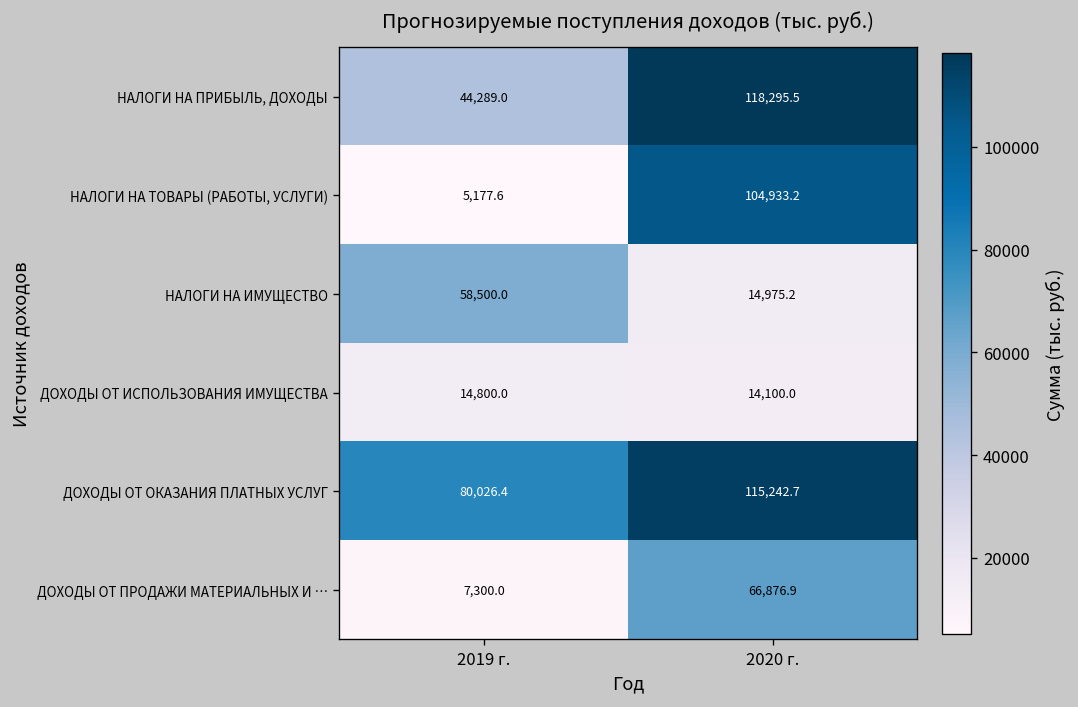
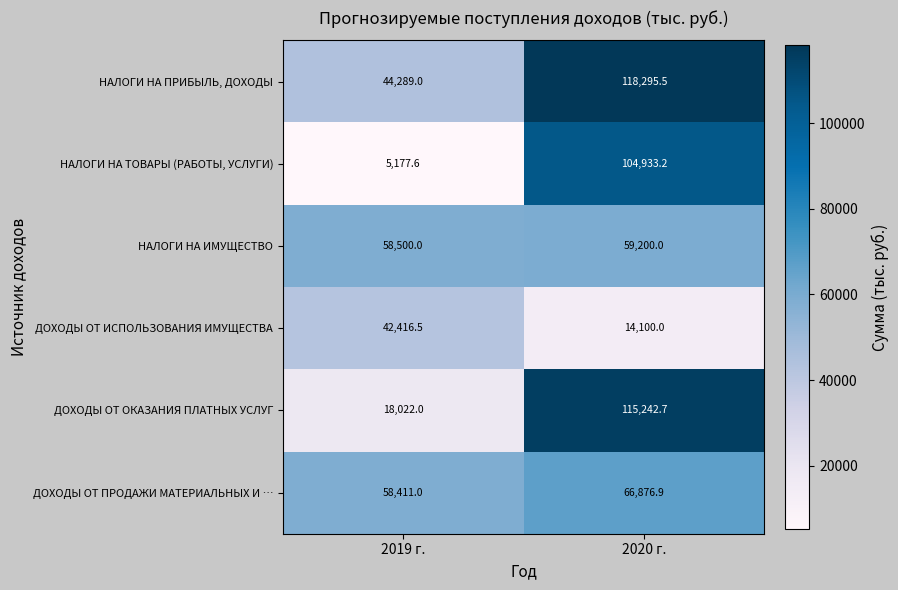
  {
    "НАЛОГИ НА ПРИБЫЛЬ, ДОХОДЫ": {
      "2019 г.": "44,289.0",
      "2020 г.": "118,295.5"
    },
    "НАЛОГИ НА ТОВАРЫ (РАБОТЫ, УСЛУГИ)": {
      "2019 г.": "5,177.6",
      "2020 г.": "104,933.2"
    },
    "НАЛОГИ НА ИМУЩЕСТВО": {
      "2019 г.": "58,500.0",
-     "2020 г.": "14,975.2"
+     "2020 г.": "59,200.0"
    },
    "ДОХОДЫ ОТ ИСПОЛЬЗОВАНИЯ ИМУЩЕСТВА": {
-     "2019 г.": "14,800.0",
+     "2019 г.": "42,416.5",
      "2020 г.": "14,100.0"
    },
    "ДОХОДЫ ОТ ОКАЗАНИЯ ПЛАТНЫХ УСЛУГ": {
-     "2019 г.": "80,026.4",
+     "2019 г.": "18,022.0",
      "2020 г.": "115,242.7"
    },
    "ДОХОДЫ ОТ ПРОДАЖИ МАТЕРИАЛЬНЫХ И …": {
-     "2019 г.": "7,300.0",
+     "2019 г.": "58,411.0",
      "2020 г.": "66,876.9"
    }
  }
